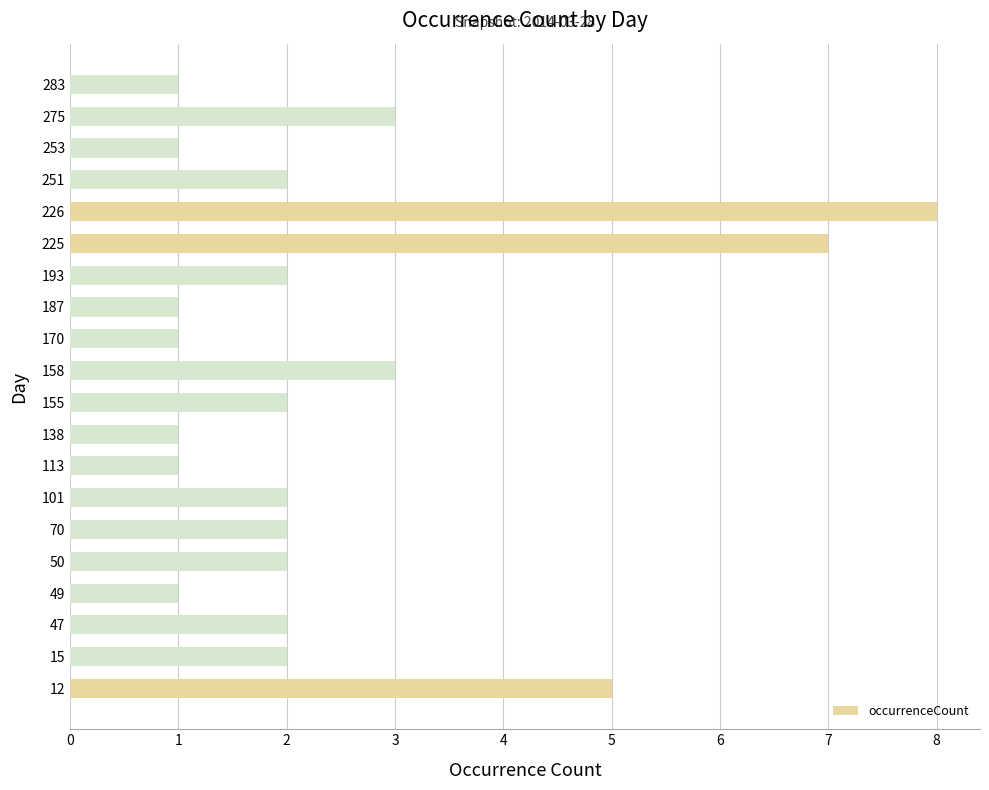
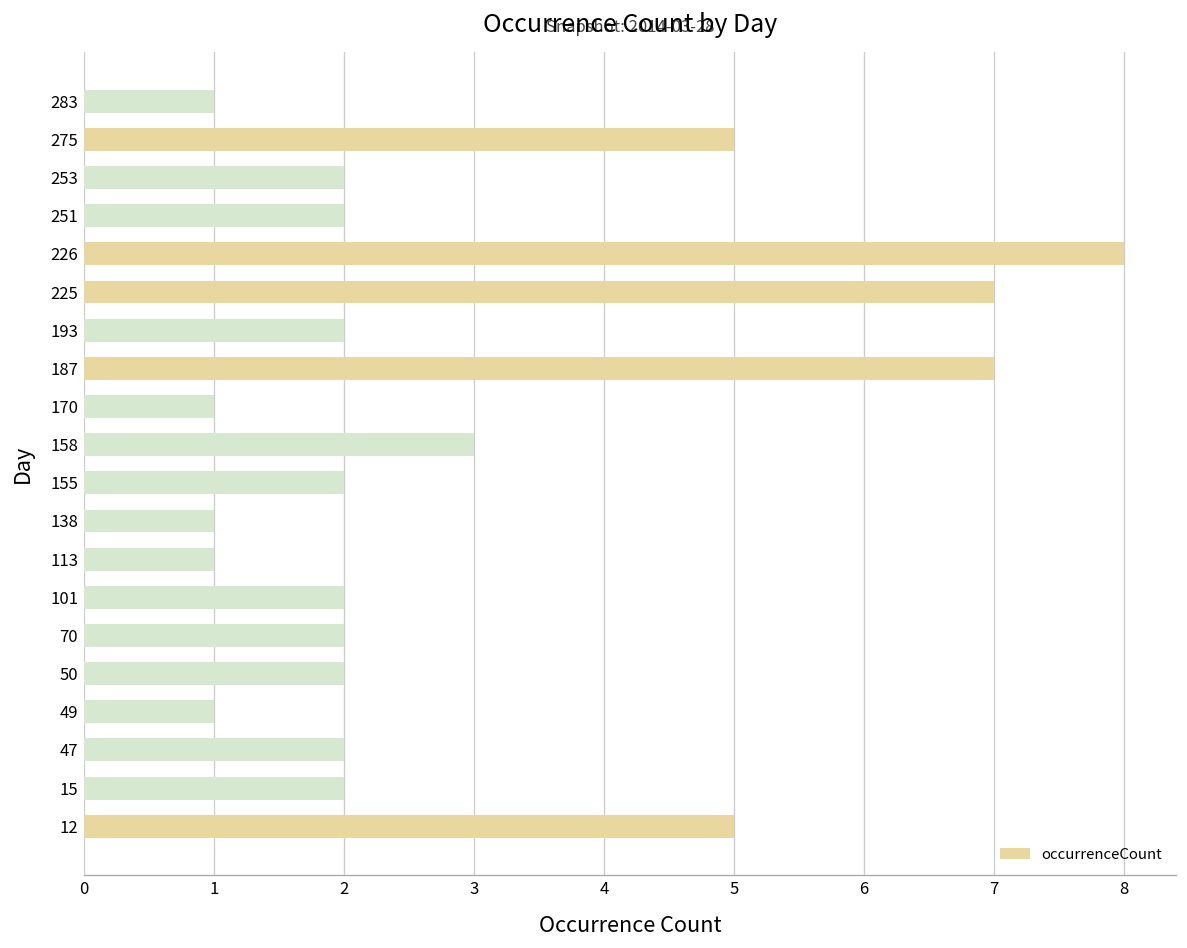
  {
    "283": 1,
-   "275": 3,
-   "253": 1,
+   "275": 5,
+   "253": 2,
    "251": 2,
    "226": 8,
    "225": 7,
    "193": 2,
-   "187": 1,
+   "187": 7,
    "170": 1,
    "158": 3,
    "155": 2,
    "138": 1,
    "113": 1,
    "101": 2,
    "70": 2,
    "50": 2,
    "49": 1,
    "47": 2,
    "15": 2,
    "12": 5
  }
